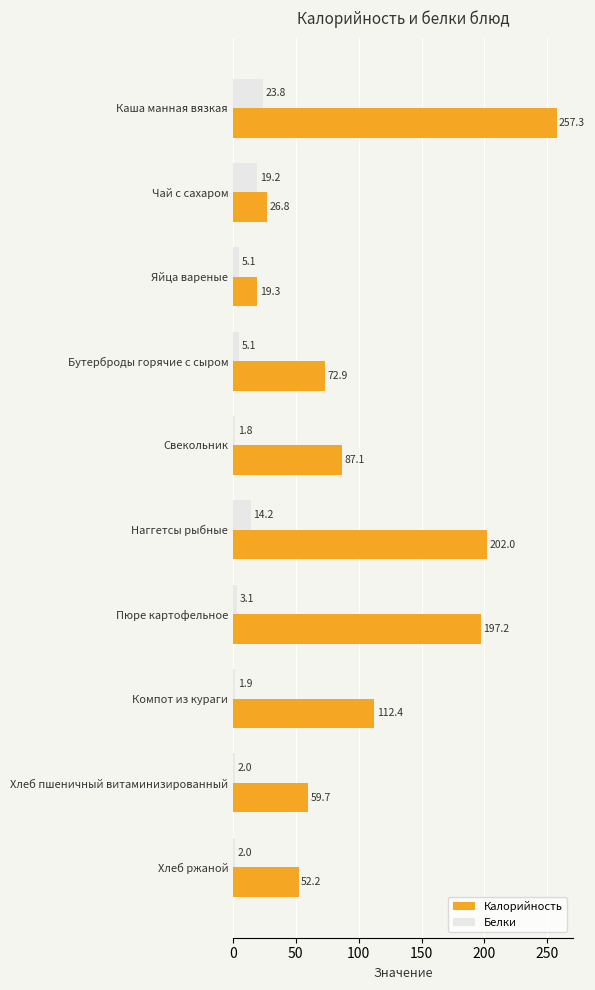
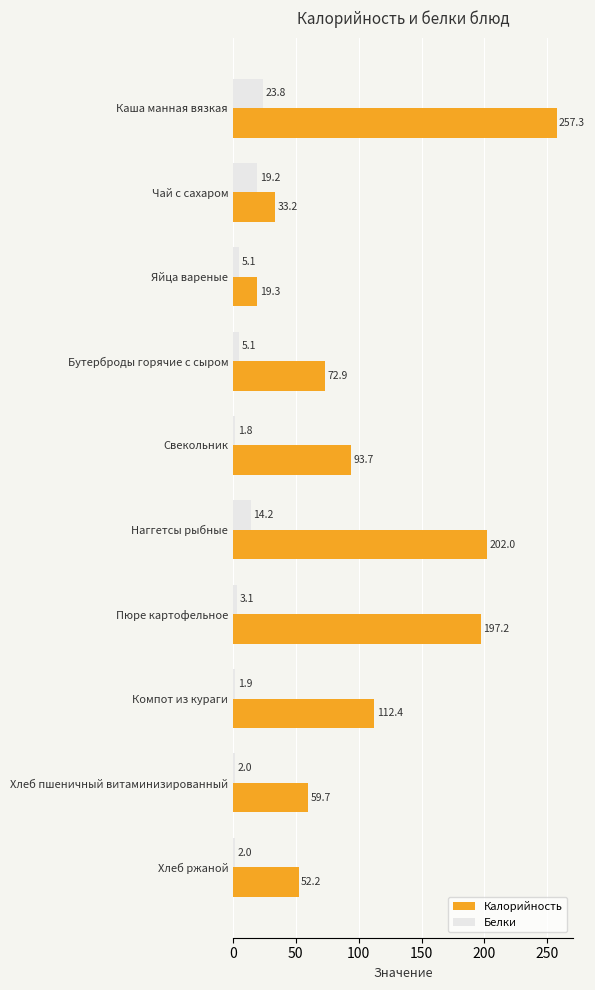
  {
    "Калорийность": {
      "Каша манная вязкая": 257.3,
-     "Чай с сахаром": 26.8,
+     "Чай с сахаром": 33.2,
      "Яйца вареные": 19.3,
      "Бутерброды горячие с сыром": 72.9,
-     "Свекольник": 87.1,
+     "Свекольник": 93.7,
      "Наггетсы рыбные": 202.0,
      "Пюре картофельное": 197.2,
      "Компот из кураги": 112.4,
      "Хлеб пшеничный витаминизированный": 59.7,
      "Хлеб ржаной": 52.2
    },
    "Белки": {
      "Каша манная вязкая": 23.8,
      "Чай с сахаром": 19.2,
      "Яйца вареные": 5.1,
      "Бутерброды горячие с сыром": 5.1,
      "Свекольник": 1.8,
      "Наггетсы рыбные": 14.2,
      "Пюре картофельное": 3.1,
      "Компот из кураги": 1.9,
      "Хлеб пшеничный витаминизированный": 2.0,
      "Хлеб ржаной": 2.0
    }
  }
